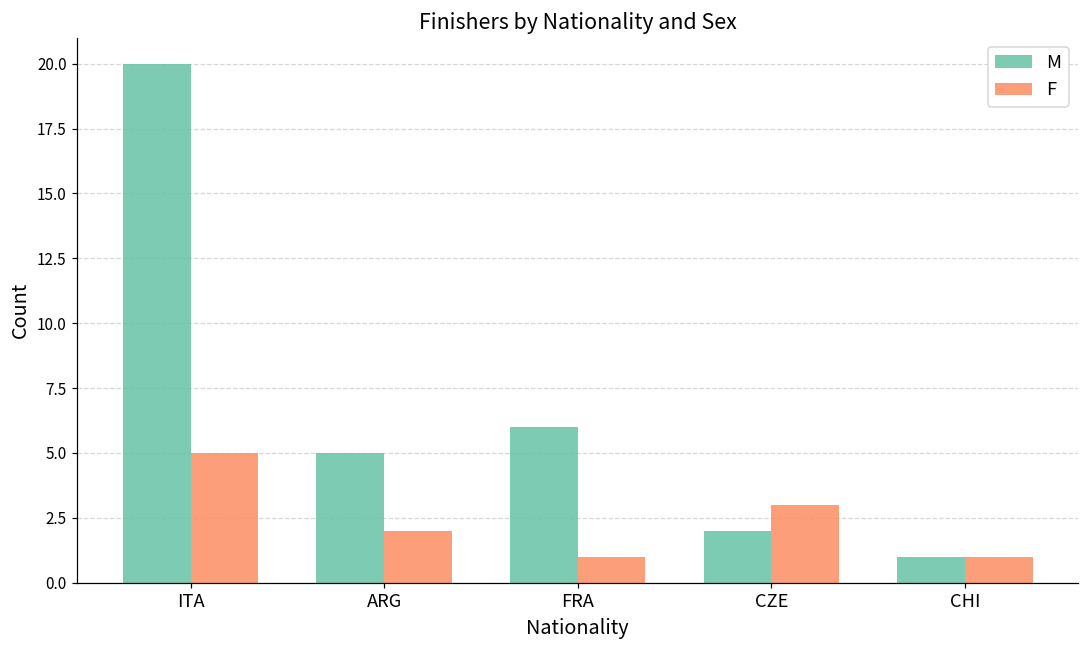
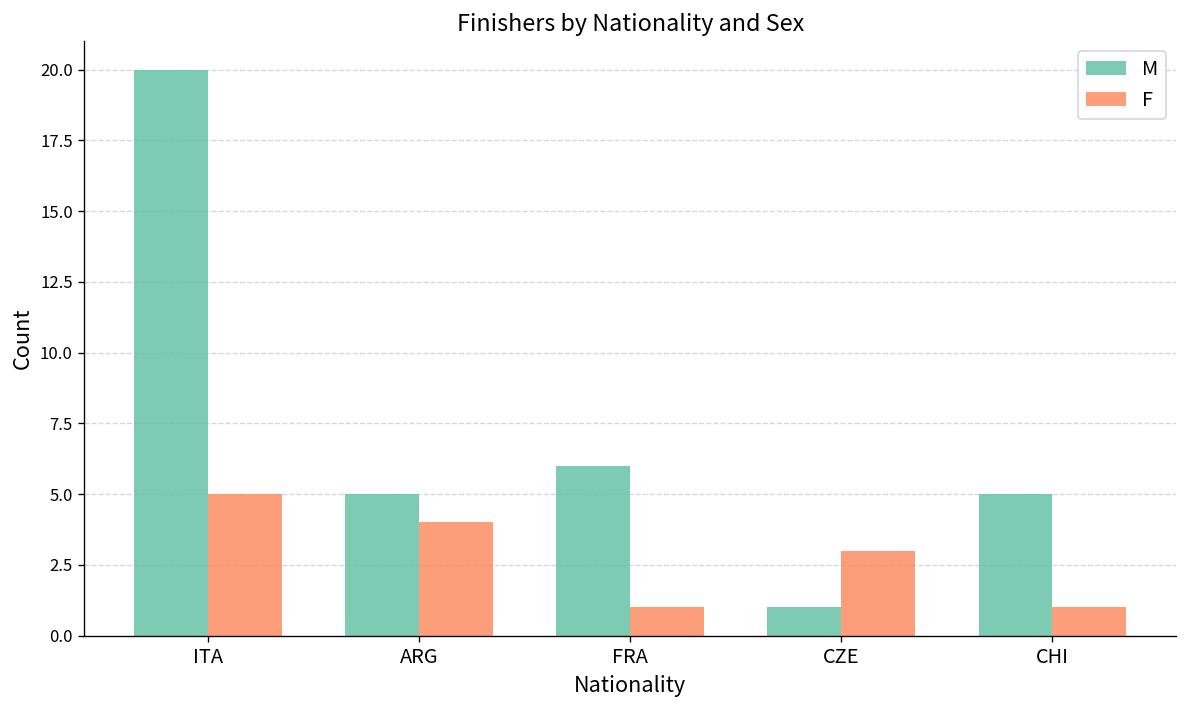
  {
    "M": {
      "ITA": 20,
      "ARG": 5,
      "FRA": 6,
-     "CZE": 2,
-     "CHI": 1
+     "CZE": 1,
+     "CHI": 5
    },
    "F": {
      "ITA": 5,
-     "ARG": 2,
+     "ARG": 4,
      "FRA": 1,
      "CZE": 3,
      "CHI": 1
    }
  }
